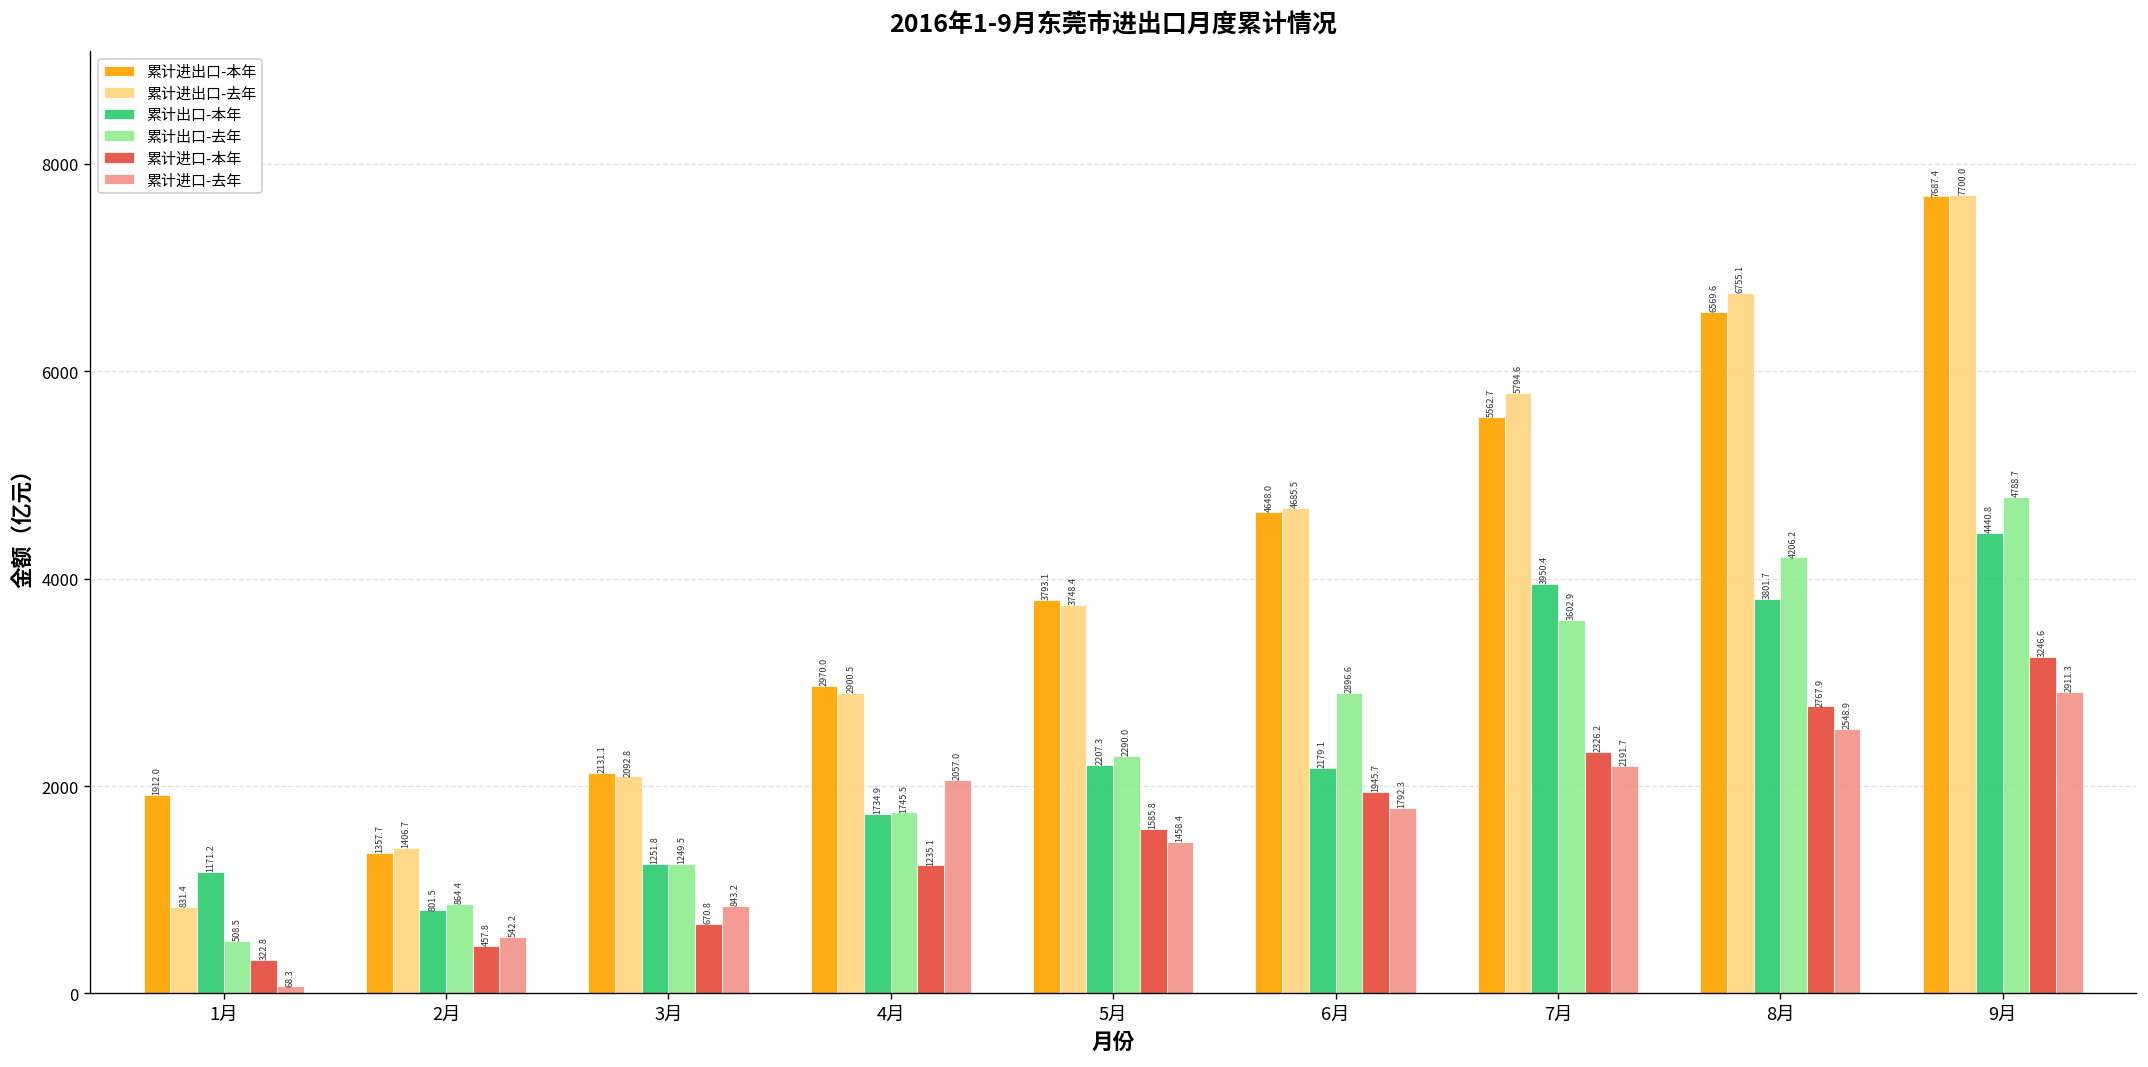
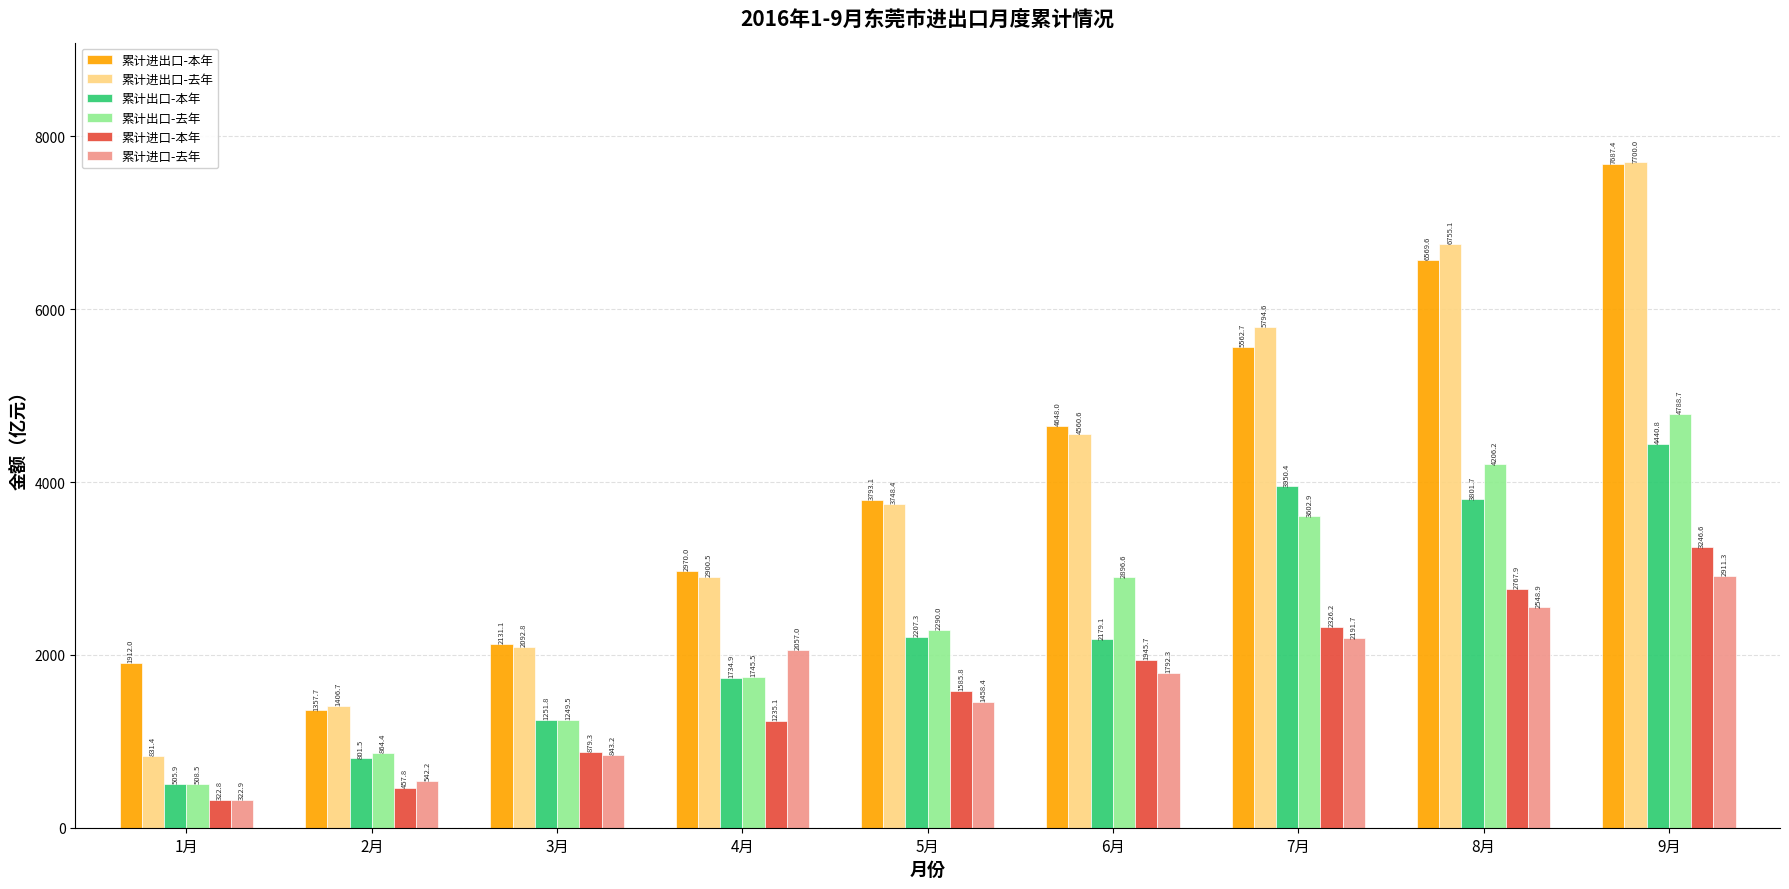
  {
    "累计进出口-本年": {
      "1月": 1912.0,
      "2月": 1357.7,
      "3月": 2131.1,
      "4月": 2970.0,
      "5月": 3793.1,
      "6月": 4648.0,
      "7月": 5562.7,
      "8月": 6569.6,
      "9月": 7687.4
    },
    "累计进出口-去年": {
      "1月": 831.4,
      "2月": 1406.7,
      "3月": 2092.8,
      "4月": 2900.5,
      "5月": 3748.4,
-     "6月": 4685.5,
+     "6月": 4560.6,
      "7月": 5794.6,
      "8月": 6755.1,
      "9月": 7700.0
    },
    "累计出口-本年": {
-     "1月": 1171.2,
+     "1月": 505.9,
      "2月": 801.5,
      "3月": 1251.8,
      "4月": 1734.9,
      "5月": 2207.3,
      "6月": 2179.1,
      "7月": 3950.4,
      "8月": 3801.7,
      "9月": 4440.8
    },
    "累计出口-去年": {
      "1月": 508.5,
      "2月": 864.4,
      "3月": 1249.5,
      "4月": 1745.5,
      "5月": 2290.0,
      "6月": 2896.6,
      "7月": 3602.9,
      "8月": 4206.2,
      "9月": 4788.7
    },
    "累计进口-本年": {
      "1月": 322.8,
      "2月": 457.8,
-     "3月": 670.8,
+     "3月": 879.3,
      "4月": 1235.1,
      "5月": 1585.8,
      "6月": 1945.7,
      "7月": 2326.2,
      "8月": 2767.9,
      "9月": 3246.6
    },
    "累计进口-去年": {
-     "1月": 68.3,
+     "1月": 322.9,
      "2月": 542.2,
      "3月": 843.2,
      "4月": 2057.0,
      "5月": 1458.4,
      "6月": 1792.3,
      "7月": 2191.7,
      "8月": 2548.9,
      "9月": 2911.3
    }
  }
